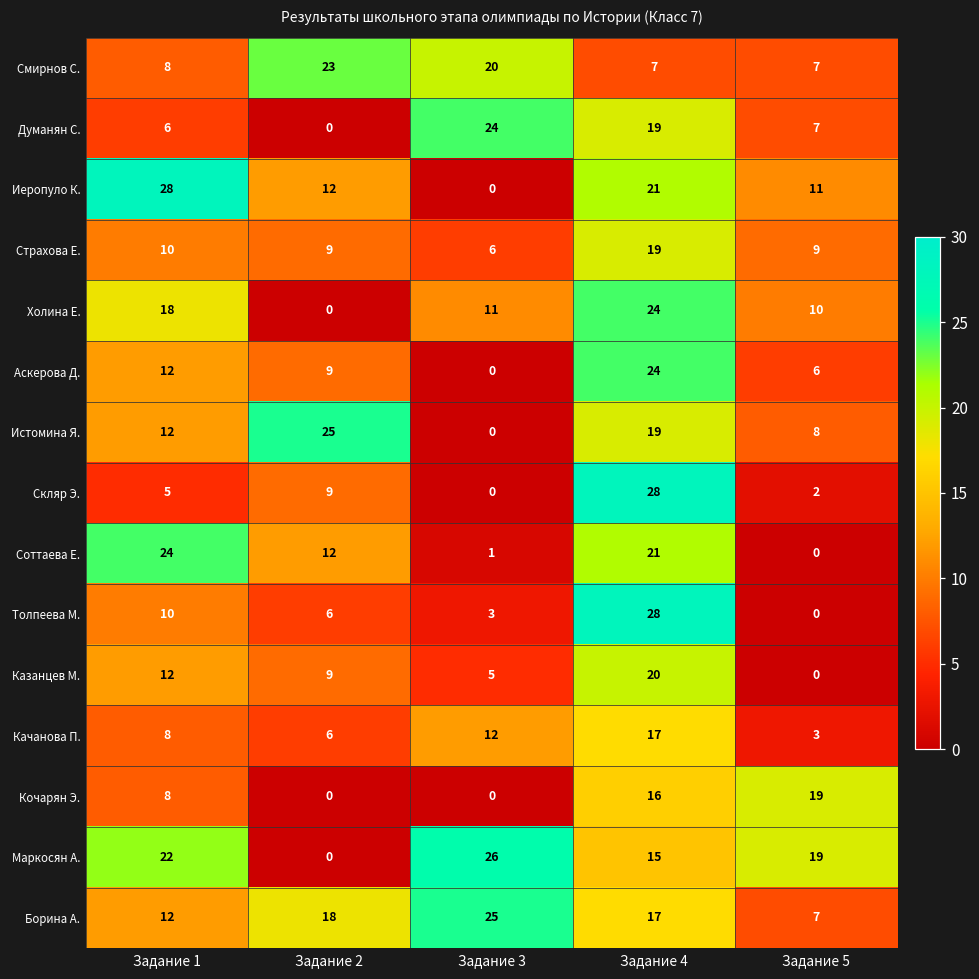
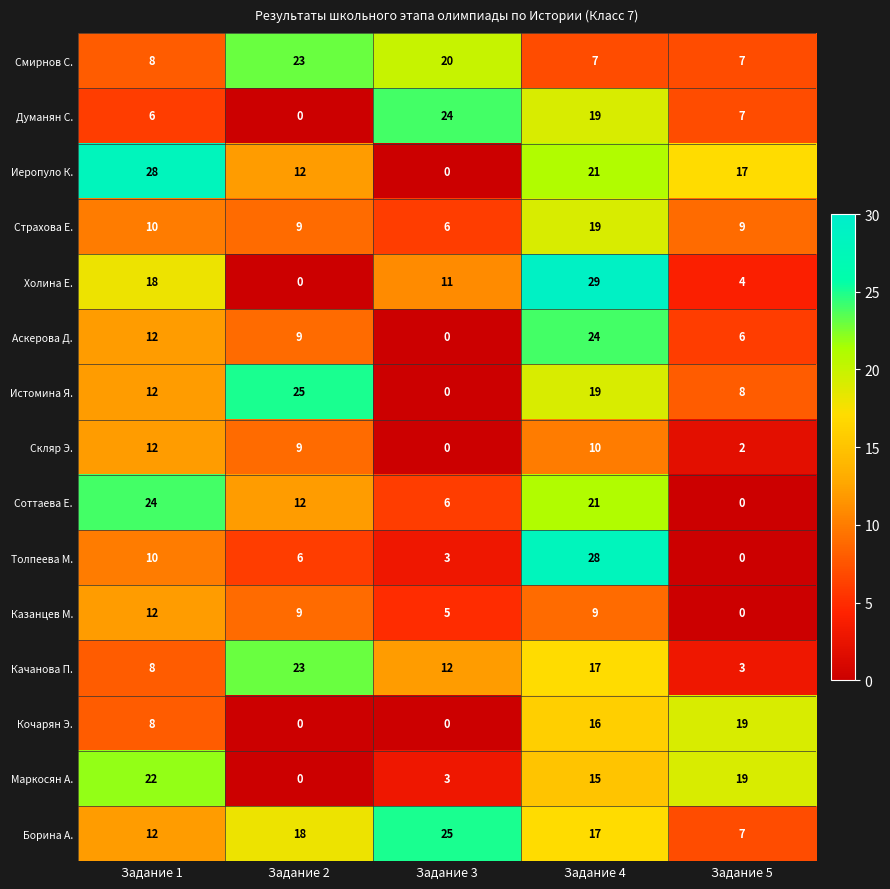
  {
    "Смирнов С.": {
      "Задание 1": 8,
      "Задание 2": 23,
      "Задание 3": 20,
      "Задание 4": 7,
      "Задание 5": 7
    },
    "Думанян С.": {
      "Задание 1": 6,
      "Задание 2": 0,
      "Задание 3": 24,
      "Задание 4": 19,
      "Задание 5": 7
    },
    "Иеропуло К.": {
      "Задание 1": 28,
      "Задание 2": 12,
      "Задание 3": 0,
      "Задание 4": 21,
-     "Задание 5": 11
+     "Задание 5": 17
    },
    "Страхова Е.": {
      "Задание 1": 10,
      "Задание 2": 9,
      "Задание 3": 6,
      "Задание 4": 19,
      "Задание 5": 9
    },
    "Холина Е.": {
      "Задание 1": 18,
      "Задание 2": 0,
      "Задание 3": 11,
-     "Задание 4": 24,
-     "Задание 5": 10
+     "Задание 4": 29,
+     "Задание 5": 4
    },
    "Аскерова Д.": {
      "Задание 1": 12,
      "Задание 2": 9,
      "Задание 3": 0,
      "Задание 4": 24,
      "Задание 5": 6
    },
    "Истомина Я.": {
      "Задание 1": 12,
      "Задание 2": 25,
      "Задание 3": 0,
      "Задание 4": 19,
      "Задание 5": 8
    },
    "Скляр Э.": {
-     "Задание 1": 5,
+     "Задание 1": 12,
      "Задание 2": 9,
      "Задание 3": 0,
-     "Задание 4": 28,
+     "Задание 4": 10,
      "Задание 5": 2
    },
    "Соттаева Е.": {
      "Задание 1": 24,
      "Задание 2": 12,
-     "Задание 3": 1,
+     "Задание 3": 6,
      "Задание 4": 21,
      "Задание 5": 0
    },
    "Толпеева М.": {
      "Задание 1": 10,
      "Задание 2": 6,
      "Задание 3": 3,
      "Задание 4": 28,
      "Задание 5": 0
    },
    "Казанцев М.": {
      "Задание 1": 12,
      "Задание 2": 9,
      "Задание 3": 5,
-     "Задание 4": 20,
+     "Задание 4": 9,
      "Задание 5": 0
    },
    "Качанова П.": {
      "Задание 1": 8,
-     "Задание 2": 6,
+     "Задание 2": 23,
      "Задание 3": 12,
      "Задание 4": 17,
      "Задание 5": 3
    },
    "Кочарян Э.": {
      "Задание 1": 8,
      "Задание 2": 0,
      "Задание 3": 0,
      "Задание 4": 16,
      "Задание 5": 19
    },
    "Маркосян А.": {
      "Задание 1": 22,
      "Задание 2": 0,
-     "Задание 3": 26,
+     "Задание 3": 3,
      "Задание 4": 15,
      "Задание 5": 19
    },
    "Борина А.": {
      "Задание 1": 12,
      "Задание 2": 18,
      "Задание 3": 25,
      "Задание 4": 17,
      "Задание 5": 7
    }
  }
